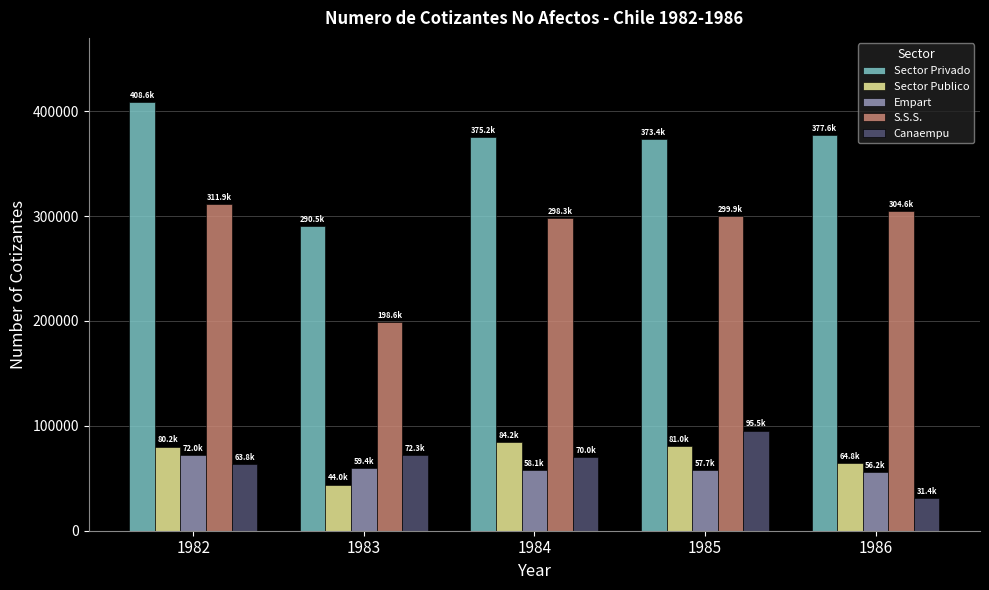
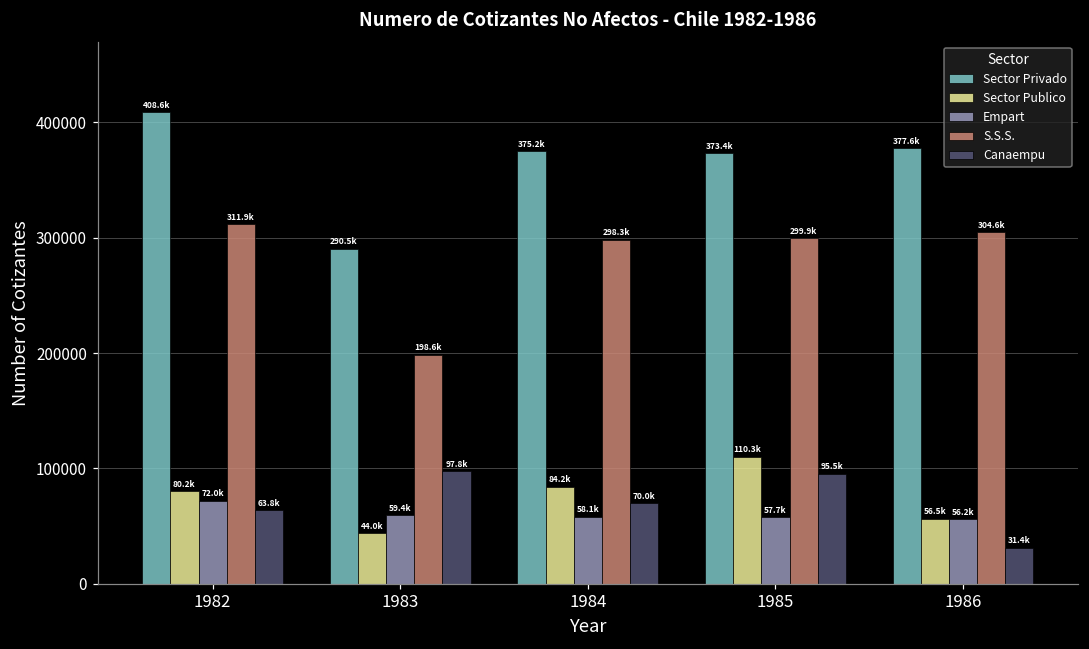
  {
    "Sector Publico": {
      "1982": "80.2k",
      "1983": "44.0k",
      "1984": "84.2k",
-     "1985": "81.0k",
-     "1986": "64.8k"
+     "1985": "110.3k",
+     "1986": "56.5k"
    },
    "S.S.S.": {
      "1982": "311.9k",
      "1983": "198.6k",
      "1984": "298.3k",
      "1985": "299.9k",
      "1986": "304.6k"
    },
    "Canaempu": {
      "1982": "63.8k",
-     "1983": "72.3k",
+     "1983": "97.8k",
      "1984": "70.0k",
      "1985": "95.5k",
      "1986": "31.4k"
    }
  }
